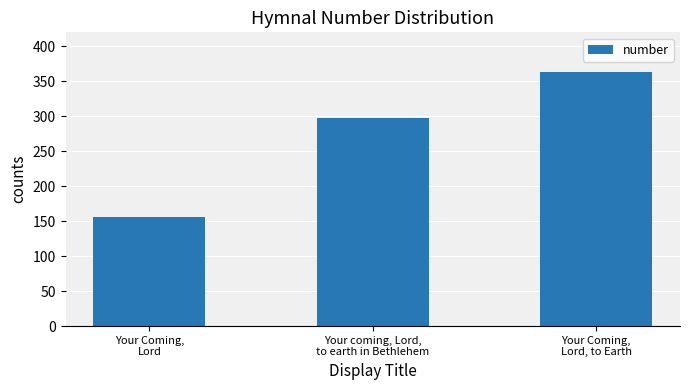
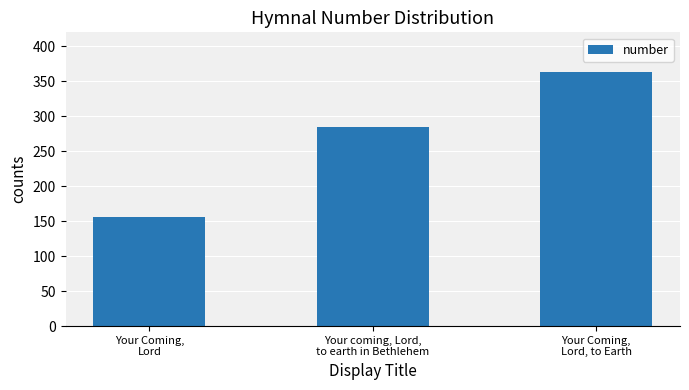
  {
    "Your Coming, Lord": 160,
-   "Your coming, Lord, to earth in Bethlehem": 300,
+   "Your coming, Lord, to earth in Bethlehem": 290,
    "Your Coming, Lord, to Earth": 360
  }
